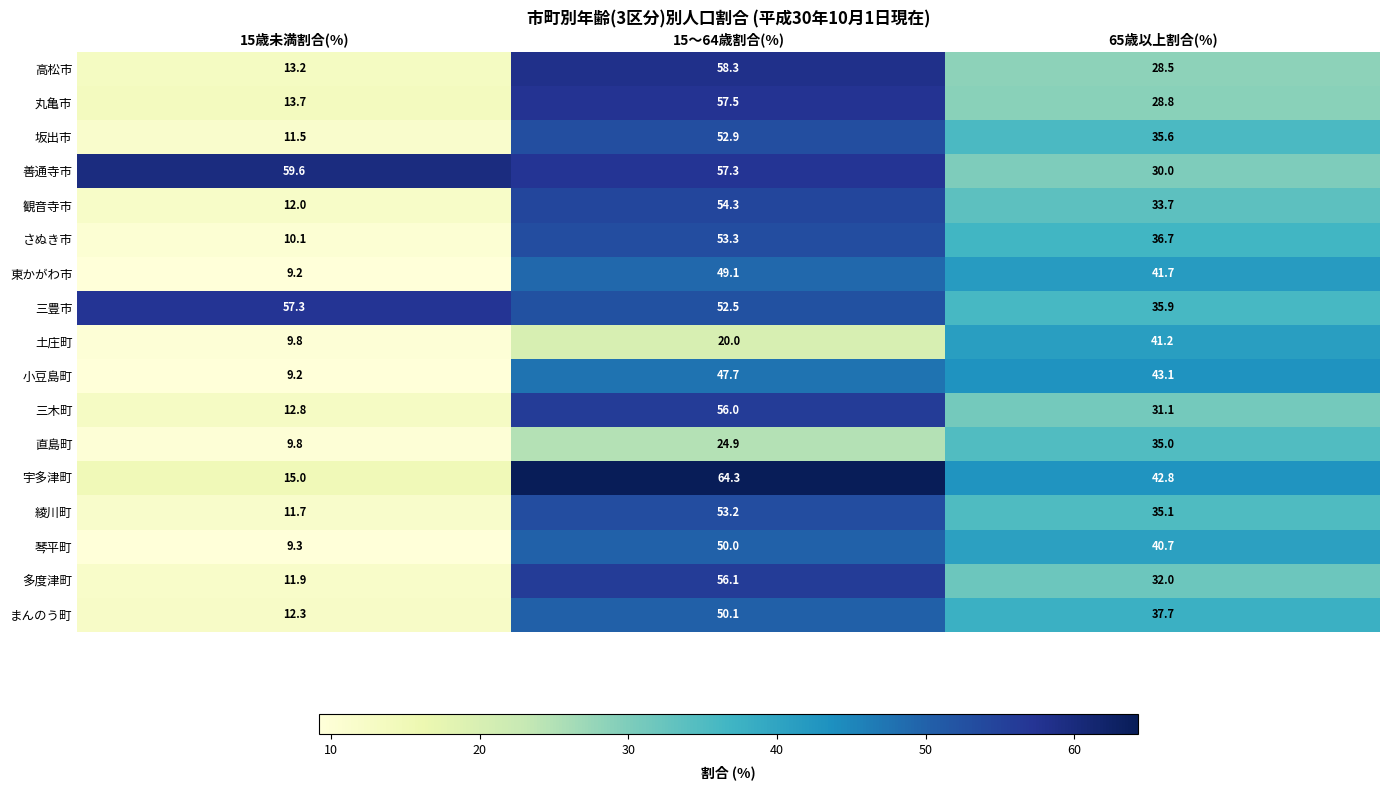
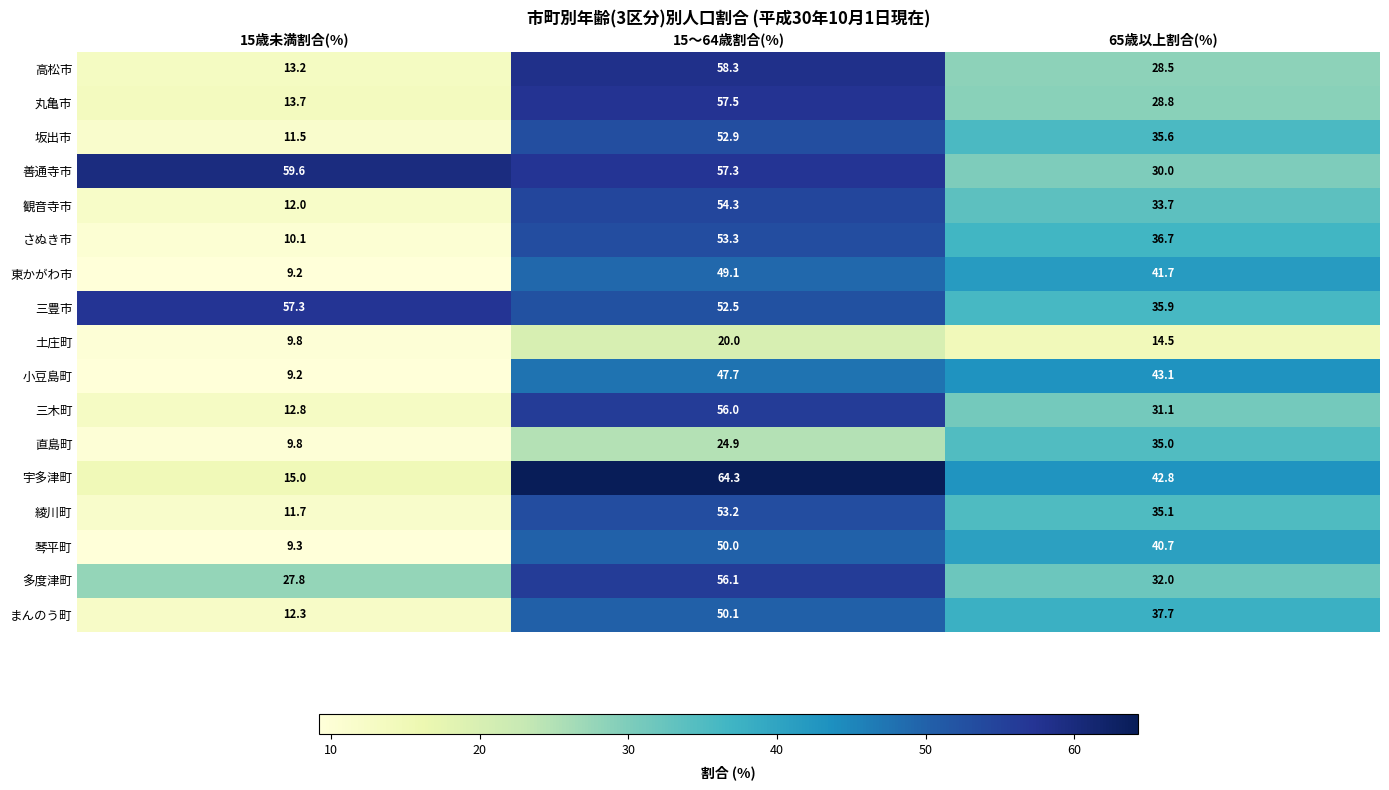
  {
    "高松市": {
      "15歳未満割合(%)": 13.2,
      "15〜64歳割合(%)": 58.3,
      "65歳以上割合(%)": 28.5
    },
    "丸亀市": {
      "15歳未満割合(%)": 13.7,
      "15〜64歳割合(%)": 57.5,
      "65歳以上割合(%)": 28.8
    },
    "坂出市": {
      "15歳未満割合(%)": 11.5,
      "15〜64歳割合(%)": 52.9,
      "65歳以上割合(%)": 35.6
    },
    "善通寺市": {
      "15歳未満割合(%)": 59.6,
      "15〜64歳割合(%)": 57.3,
      "65歳以上割合(%)": 30.0
    },
    "観音寺市": {
      "15歳未満割合(%)": 12.0,
      "15〜64歳割合(%)": 54.3,
      "65歳以上割合(%)": 33.7
    },
    "さぬき市": {
      "15歳未満割合(%)": 10.1,
      "15〜64歳割合(%)": 53.3,
      "65歳以上割合(%)": 36.7
    },
    "東かがわ市": {
      "15歳未満割合(%)": 9.2,
      "15〜64歳割合(%)": 49.1,
      "65歳以上割合(%)": 41.7
    },
    "三豊市": {
      "15歳未満割合(%)": 57.3,
      "15〜64歳割合(%)": 52.5,
      "65歳以上割合(%)": 35.9
    },
    "土庄町": {
      "15歳未満割合(%)": 9.8,
      "15〜64歳割合(%)": 20.0,
-     "65歳以上割合(%)": 41.2
+     "65歳以上割合(%)": 14.5
    },
    "小豆島町": {
      "15歳未満割合(%)": 9.2,
      "15〜64歳割合(%)": 47.7,
      "65歳以上割合(%)": 43.1
    },
    "三木町": {
      "15歳未満割合(%)": 12.8,
      "15〜64歳割合(%)": 56.0,
      "65歳以上割合(%)": 31.1
    },
    "直島町": {
      "15歳未満割合(%)": 9.8,
      "15〜64歳割合(%)": 24.9,
      "65歳以上割合(%)": 35.0
    },
    "宇多津町": {
      "15歳未満割合(%)": 15.0,
      "15〜64歳割合(%)": 64.3,
      "65歳以上割合(%)": 42.8
    },
    "綾川町": {
      "15歳未満割合(%)": 11.7,
      "15〜64歳割合(%)": 53.2,
      "65歳以上割合(%)": 35.1
    },
    "琴平町": {
      "15歳未満割合(%)": 9.3,
      "15〜64歳割合(%)": 50.0,
      "65歳以上割合(%)": 40.7
    },
    "多度津町": {
-     "15歳未満割合(%)": 11.9,
+     "15歳未満割合(%)": 27.8,
      "15〜64歳割合(%)": 56.1,
      "65歳以上割合(%)": 32.0
    },
    "まんのう町": {
      "15歳未満割合(%)": 12.3,
      "15〜64歳割合(%)": 50.1,
      "65歳以上割合(%)": 37.7
    }
  }
